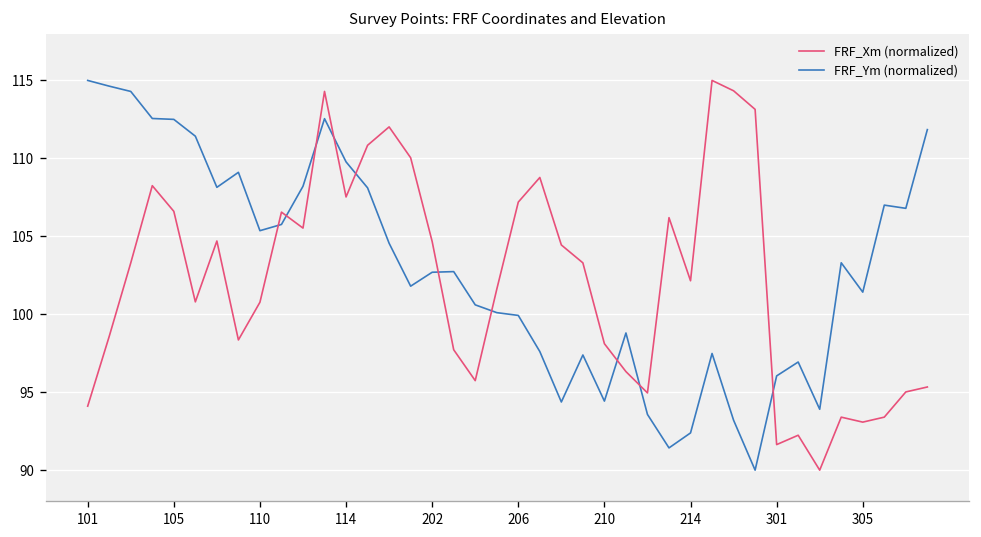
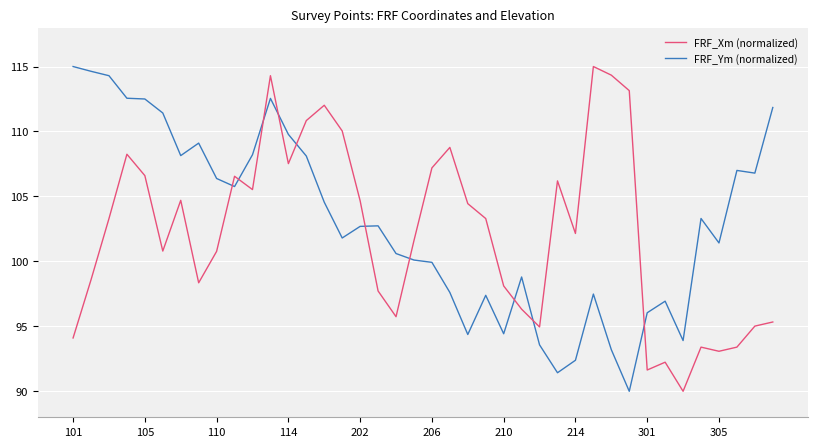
  {
    "FRF_Xm (normalized)": {
      "101": 94.1,
      "105": 106.6,
      "110": 100.8,
      "114": 107.5,
      "202": 104.7,
      "206": 107.2,
      "210": 98.1,
      "214": 102.1,
      "301": 91.6,
      "305": 93.1
    },
    "FRF_Ym (normalized)": {
      "101": 115.0,
      "105": 112.5,
-     "110": 105.4,
+     "110": 106.4,
      "114": 109.8,
      "202": 102.7,
      "206": 99.9,
      "210": 94.4,
      "214": 92.4,
      "301": 96.0,
      "305": 101.4
    }
  }
